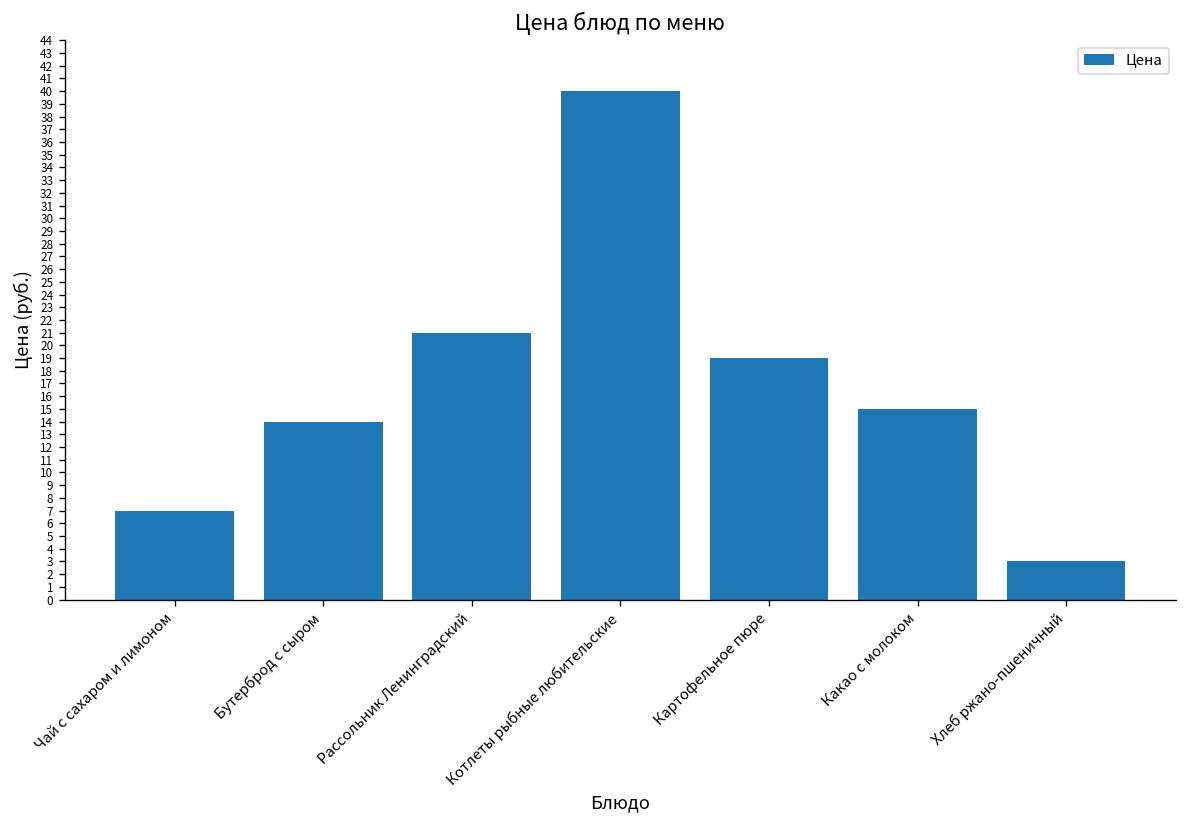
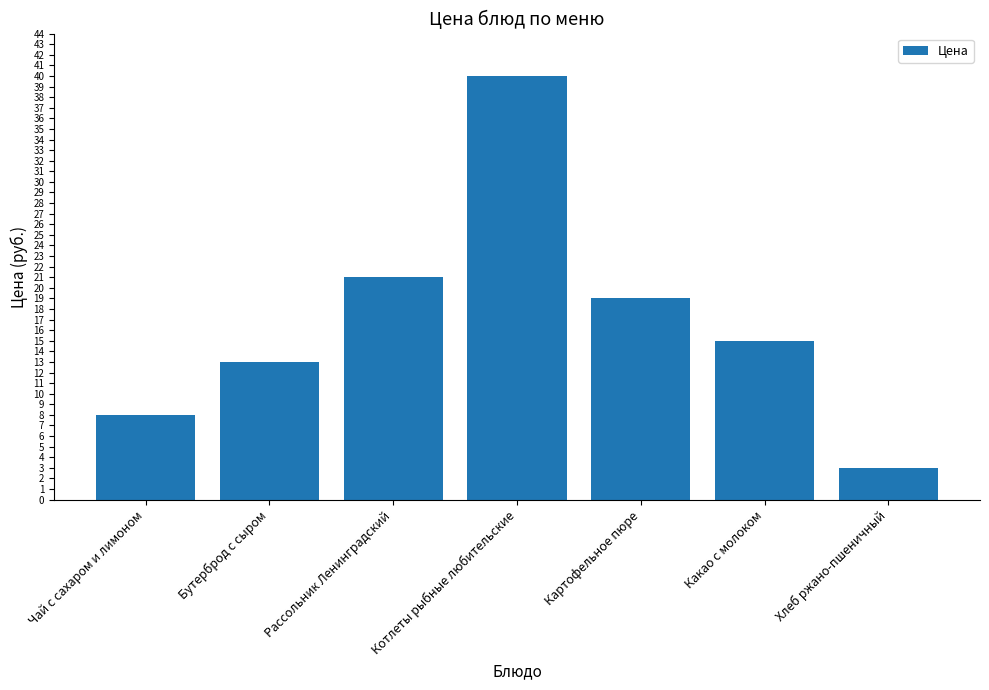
  {
-   "Чай с сахаром и лимоном": 7,
-   "Бутерброд с сыром": 14,
+   "Чай с сахаром и лимоном": 8,
+   "Бутерброд с сыром": 13,
    "Рассольник Ленинградский": 21,
    "Котлеты рыбные любительские": 40,
    "Картофельное пюре": 19,
    "Какао с молоком": 15,
    "Хлеб ржано-пшеничный": 3
  }
